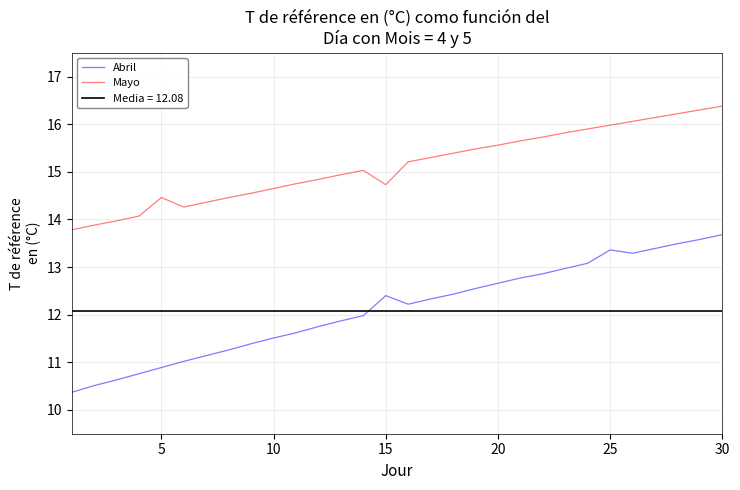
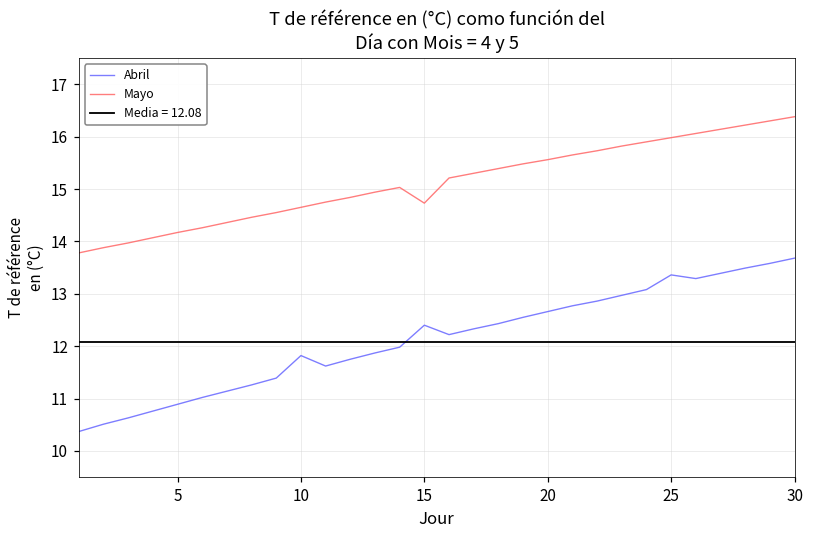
  {
    "Abril": {
      "5": 10.9,
-     "10": 11.5,
+     "10": 11.8,
      "15": 12.4,
      "20": 12.7,
      "25": 13.4,
      "30": 13.7
    },
    "Mayo": {
-     "5": 14.5,
+     "5": 14.2,
      "10": 14.7,
      "15": 14.7,
      "20": 15.6,
      "25": 16.0,
      "30": 16.4
    },
    "Media = 12.08": {
      "5": 12.1,
      "10": 12.1,
      "15": 12.1,
      "20": 12.1,
      "25": 12.1,
      "30": 12.1
    }
  }
